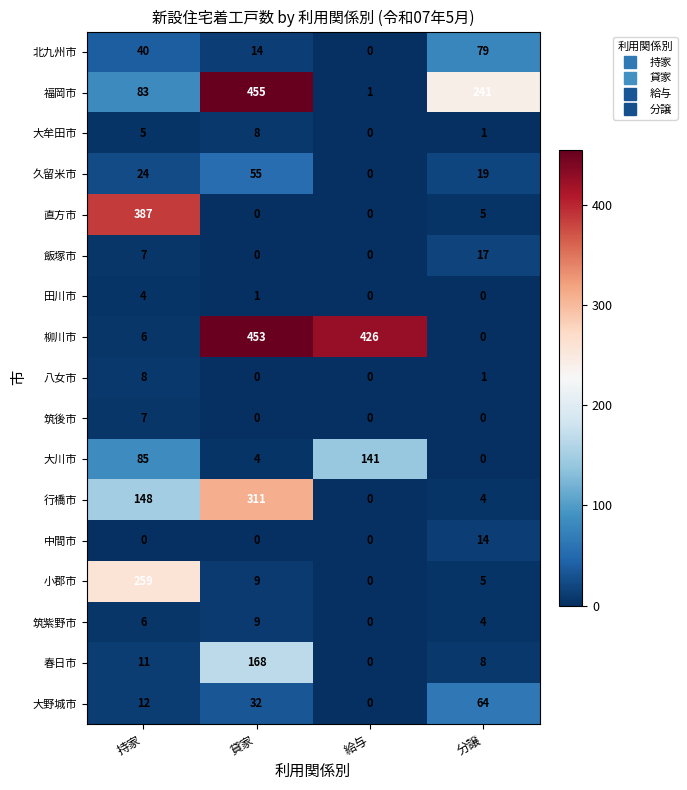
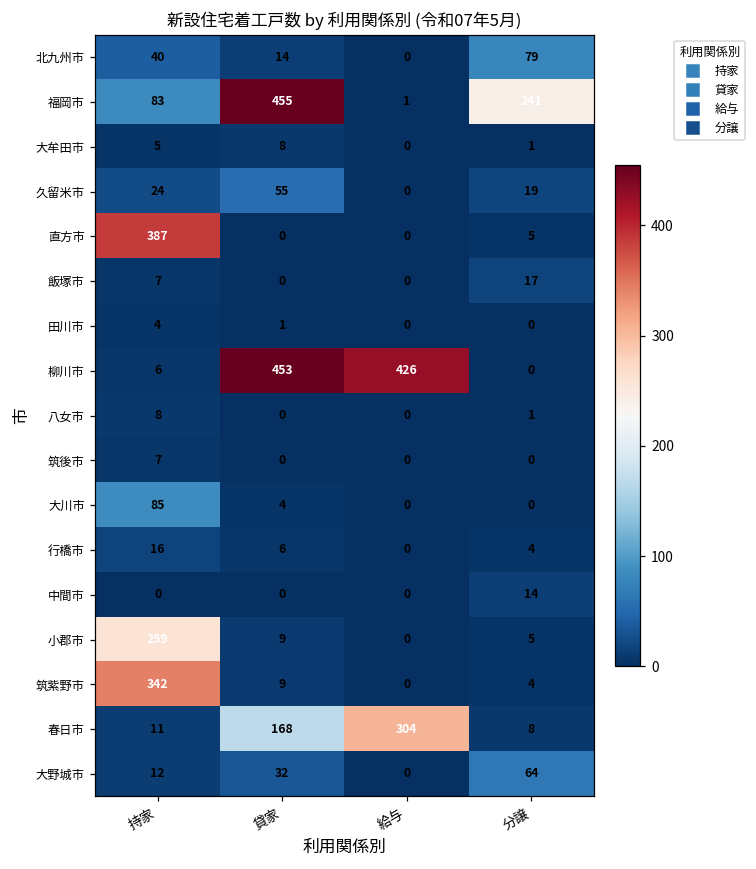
  {
    "北九州市": {
      "持家": 40,
      "貸家": 14,
      "給与": 0,
      "分譲": 79
    },
    "福岡市": {
      "持家": 83,
      "貸家": 455,
      "給与": 1
    },
    "大牟田市": {
      "持家": 5,
      "貸家": 8,
      "給与": 0,
      "分譲": 1
    },
    "久留米市": {
      "持家": 24,
      "貸家": 55,
      "給与": 0,
      "分譲": 19
    },
    "直方市": {
      "持家": 387,
      "貸家": 0,
      "給与": 0,
      "分譲": 5
    },
    "飯塚市": {
      "持家": 7,
      "貸家": 0,
      "給与": 0,
      "分譲": 17
    },
    "田川市": {
      "持家": 4,
      "貸家": 1,
      "給与": 0,
      "分譲": 0
    },
    "柳川市": {
      "持家": 6,
      "貸家": 453,
      "給与": 426,
      "分譲": 0
    },
    "八女市": {
      "持家": 8,
      "貸家": 0,
      "給与": 0,
      "分譲": 1
    },
    "筑後市": {
      "持家": 7,
      "貸家": 0,
      "給与": 0,
      "分譲": 0
    },
    "大川市": {
      "持家": 85,
      "貸家": 4,
-     "給与": 141,
+     "給与": 0,
      "分譲": 0
    },
    "行橋市": {
-     "持家": 148,
-     "貸家": 311,
+     "持家": 16,
+     "貸家": 6,
      "給与": 0,
      "分譲": 4
    },
    "中間市": {
      "持家": 0,
      "貸家": 0,
      "給与": 0,
      "分譲": 14
    },
    "小郡市": {
      "貸家": 9,
      "給与": 0,
      "分譲": 5
    },
    "筑紫野市": {
-     "持家": 6,
+     "持家": 342,
      "貸家": 9,
      "給与": 0,
      "分譲": 4
    },
    "春日市": {
      "持家": 11,
      "貸家": 168,
-     "給与": 0,
+     "給与": 304,
      "分譲": 8
    },
    "大野城市": {
      "持家": 12,
      "貸家": 32,
      "給与": 0,
      "分譲": 64
    }
  }
